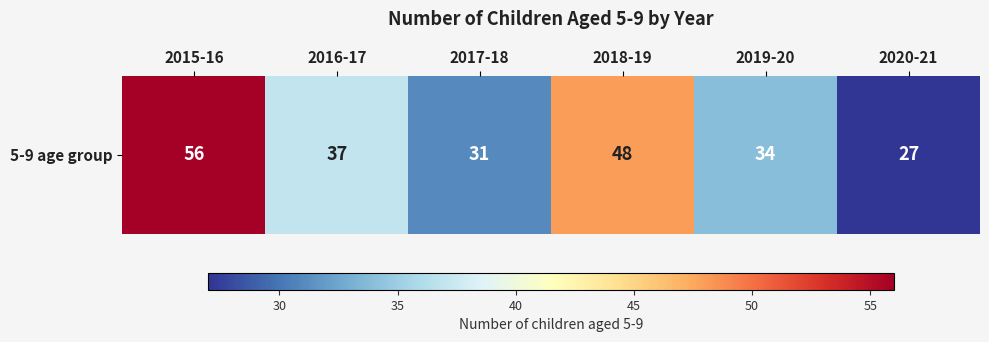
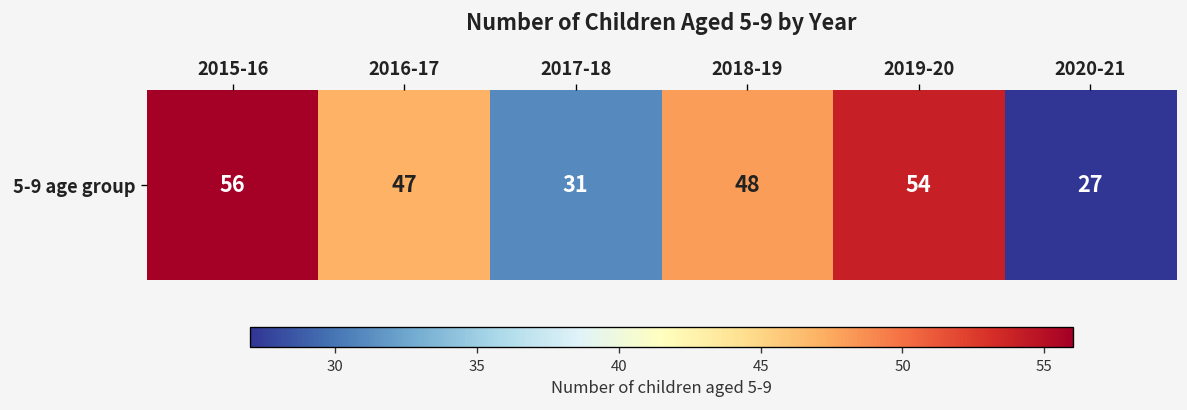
  {
    "5-9 age group": {
      "2015-16": 56,
-     "2016-17": 37,
+     "2016-17": 47,
      "2017-18": 31,
      "2018-19": 48,
-     "2019-20": 34,
+     "2019-20": 54,
      "2020-21": 27
    }
  }
